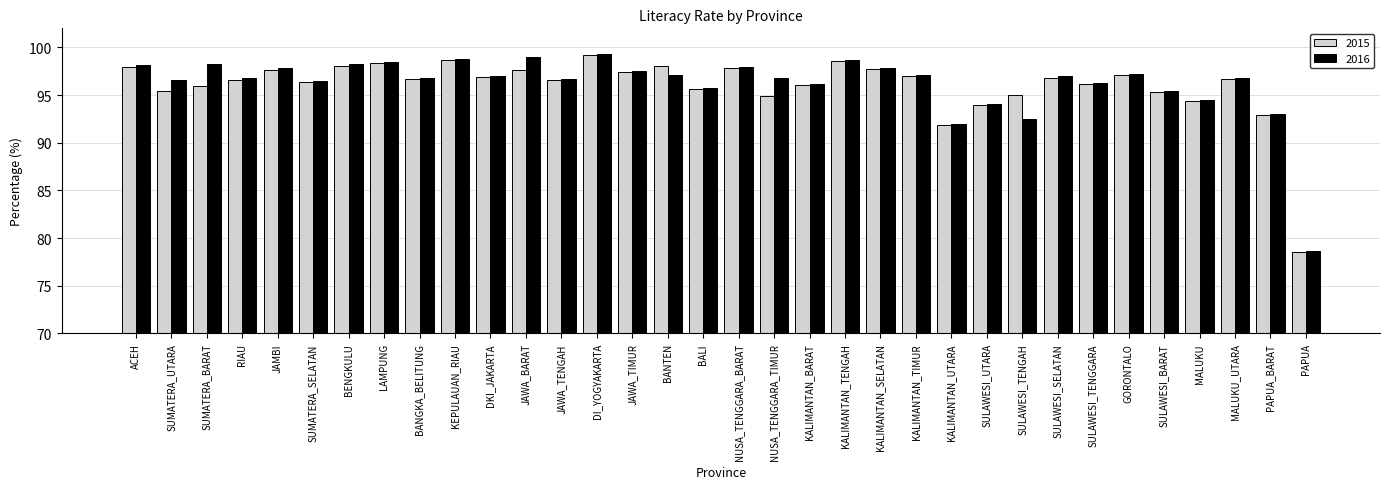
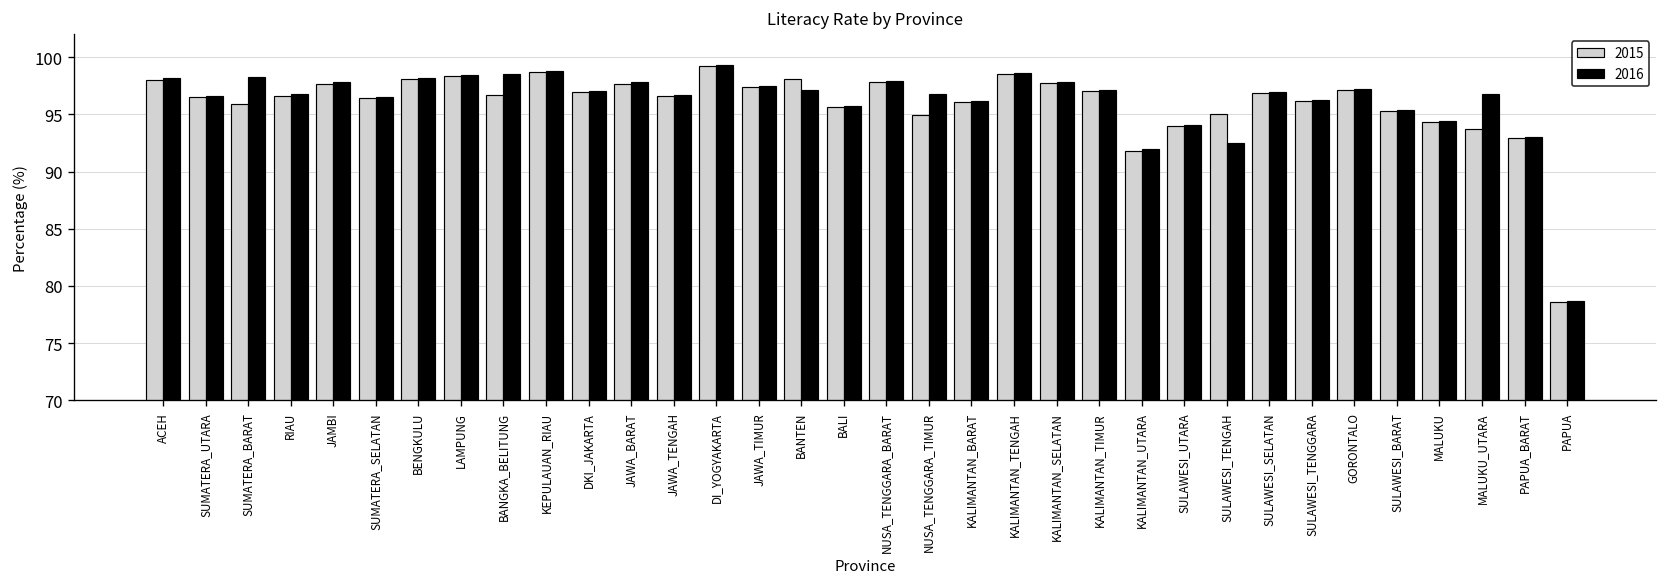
  {
    "2015": {
      "ACEH": 98,
-     "SUMATERA_UTARA": 95,
+     "SUMATERA_UTARA": 96,
      "SUMATERA_BARAT": 96,
      "RIAU": 97,
      "JAMBI": 98,
      "SUMATERA_SELATAN": 96,
      "BENGKULU": 98,
      "LAMPUNG": 98,
      "BANGKA_BELITUNG": 97,
      "KEPULAUAN_RIAU": 99,
      "DKI_JAKARTA": 97,
      "JAWA_BARAT": 98,
      "JAWA_TENGAH": 97,
      "DI_YOGYAKARTA": 99,
      "JAWA_TIMUR": 97,
      "BANTEN": 98,
      "BALI": 96,
      "NUSA_TENGGARA_BARAT": 98,
      "NUSA_TENGGARA_TIMUR": 95,
      "KALIMANTAN_BARAT": 96,
      "KALIMANTAN_TENGAH": 99,
      "KALIMANTAN_SELATAN": 98,
      "KALIMANTAN_TIMUR": 97,
      "KALIMANTAN_UTARA": 92,
      "SULAWESI_UTARA": 94,
      "SULAWESI_TENGAH": 95,
      "SULAWESI_SELATAN": 97,
      "SULAWESI_TENGGARA": 96,
      "GORONTALO": 97,
      "SULAWESI_BARAT": 95,
      "MALUKU": 94,
-     "MALUKU_UTARA": 97,
+     "MALUKU_UTARA": 94,
      "PAPUA_BARAT": 93,
      "PAPUA": 79
    },
    "2016": {
      "ACEH": 98,
      "SUMATERA_UTARA": 97,
      "SUMATERA_BARAT": 98,
      "RIAU": 97,
      "JAMBI": 98,
      "SUMATERA_SELATAN": 97,
      "BENGKULU": 98,
      "LAMPUNG": 98,
-     "BANGKA_BELITUNG": 97,
+     "BANGKA_BELITUNG": 98,
      "KEPULAUAN_RIAU": 99,
      "DKI_JAKARTA": 97,
-     "JAWA_BARAT": 99,
+     "JAWA_BARAT": 98,
      "JAWA_TENGAH": 97,
      "DI_YOGYAKARTA": 99,
      "JAWA_TIMUR": 97,
      "BANTEN": 97,
      "BALI": 96,
      "NUSA_TENGGARA_BARAT": 98,
      "NUSA_TENGGARA_TIMUR": 97,
      "KALIMANTAN_BARAT": 96,
      "KALIMANTAN_TENGAH": 99,
      "KALIMANTAN_SELATAN": 98,
      "KALIMANTAN_TIMUR": 97,
      "KALIMANTAN_UTARA": 92,
      "SULAWESI_UTARA": 94,
      "SULAWESI_TENGAH": 92,
      "SULAWESI_SELATAN": 97,
      "SULAWESI_TENGGARA": 96,
      "GORONTALO": 97,
      "SULAWESI_BARAT": 95,
      "MALUKU": 94,
      "MALUKU_UTARA": 97,
      "PAPUA_BARAT": 93,
      "PAPUA": 79
    }
  }
